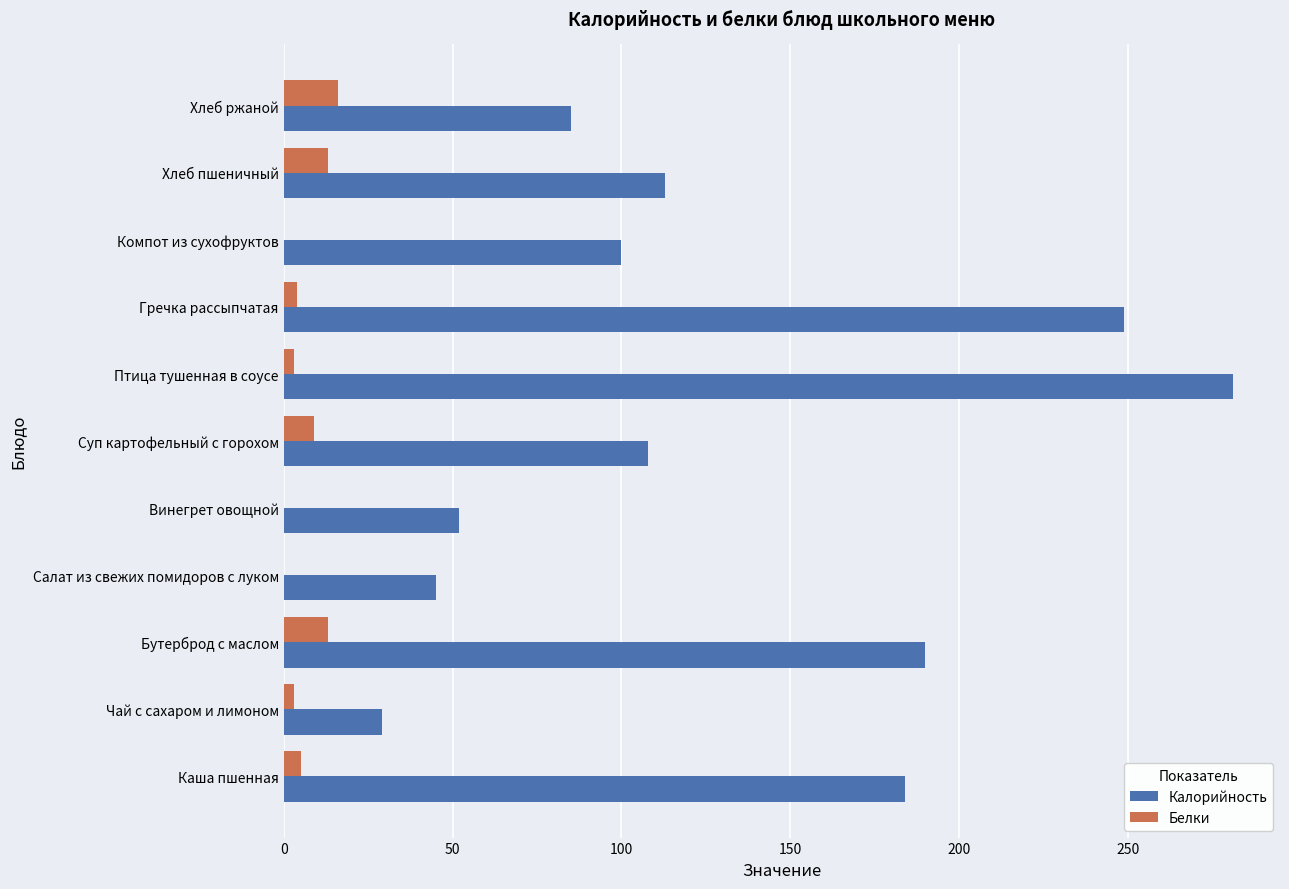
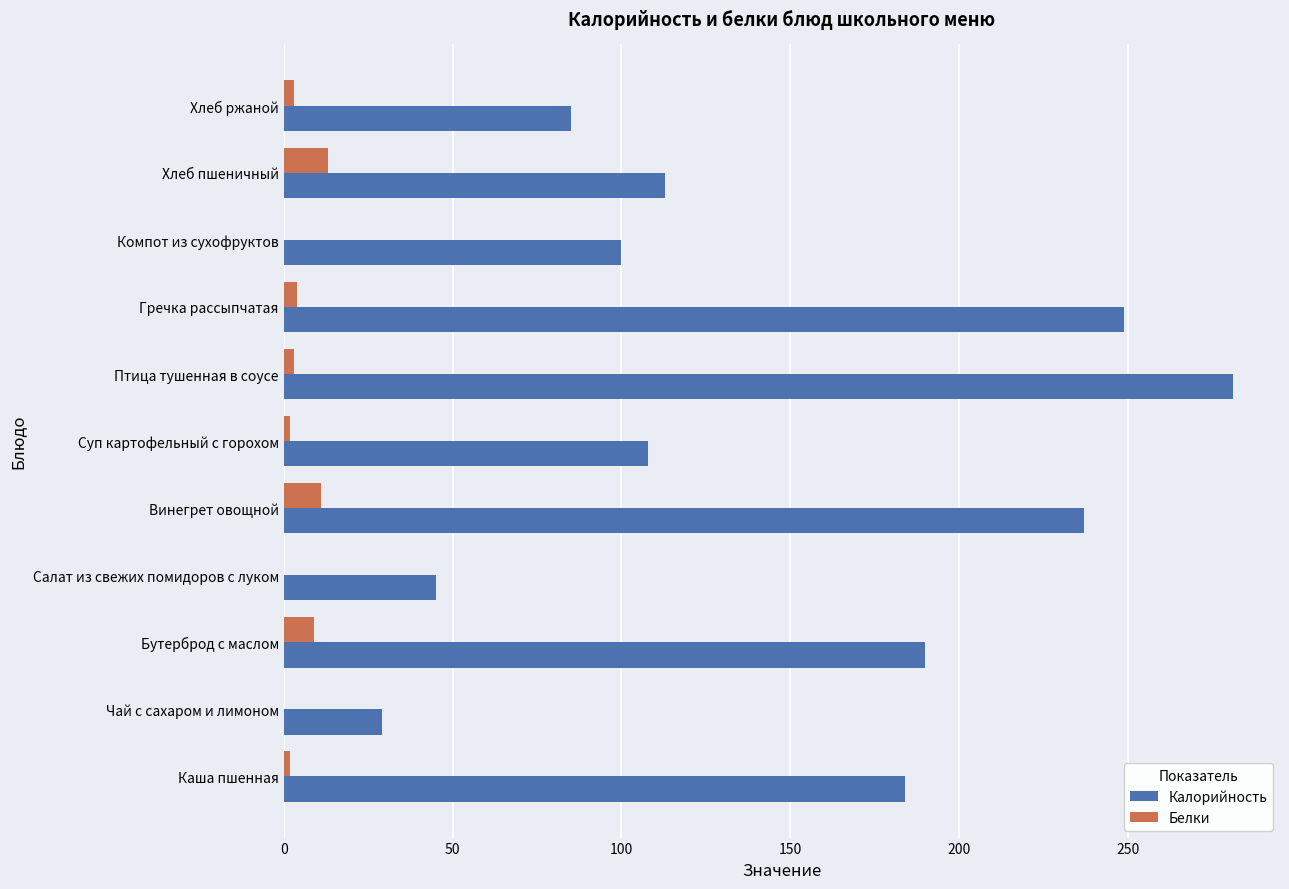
  {
    "Калорийность": {
      "Хлеб ржаной": 85,
      "Хлеб пшеничный": 113,
      "Компот из сухофруктов": 100,
      "Гречка рассыпчатая": 249,
      "Птица тушенная в соусе": 281,
      "Суп картофельный с горохом": 108,
-     "Винегрет овощной": 52,
+     "Винегрет овощной": 237,
      "Салат из свежих помидоров с луком": 45,
      "Бутерброд с маслом": 190,
      "Чай с сахаром и лимоном": 29,
      "Каша пшенная": 184
    },
    "Белки": {
-     "Хлеб ржаной": 16,
+     "Хлеб ржаной": 3,
      "Хлеб пшеничный": 13,
      "Компот из сухофруктов": 0,
      "Гречка рассыпчатая": 4,
      "Птица тушенная в соусе": 3,
-     "Суп картофельный с горохом": 9,
-     "Винегрет овощной": 0,
+     "Суп картофельный с горохом": 2,
+     "Винегрет овощной": 11,
      "Салат из свежих помидоров с луком": 0,
-     "Бутерброд с маслом": 13,
-     "Чай с сахаром и лимоном": 3,
-     "Каша пшенная": 5
+     "Бутерброд с маслом": 9,
+     "Чай с сахаром и лимоном": 0,
+     "Каша пшенная": 2
    }
  }
